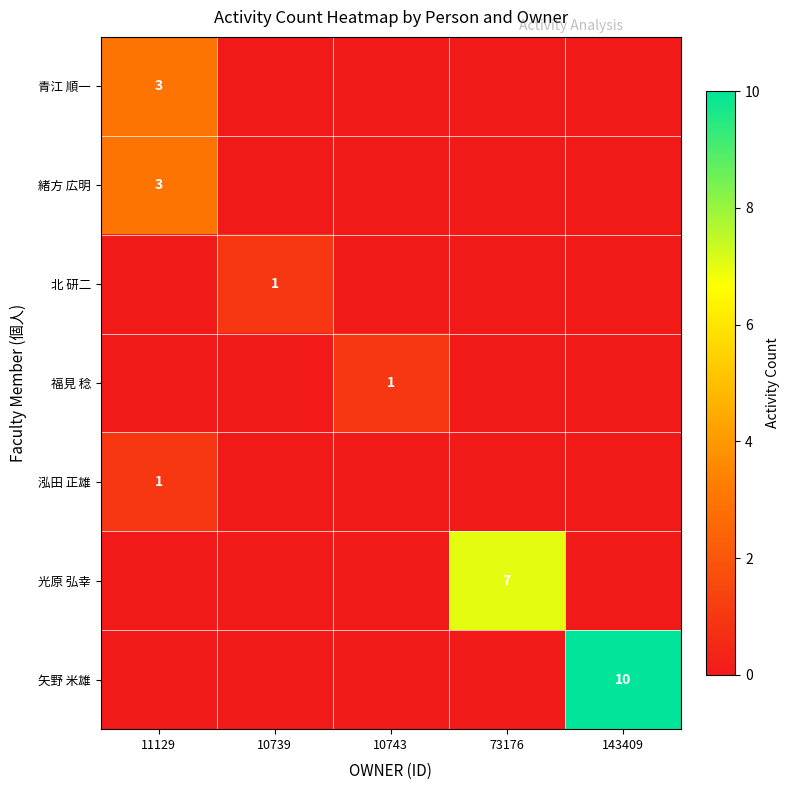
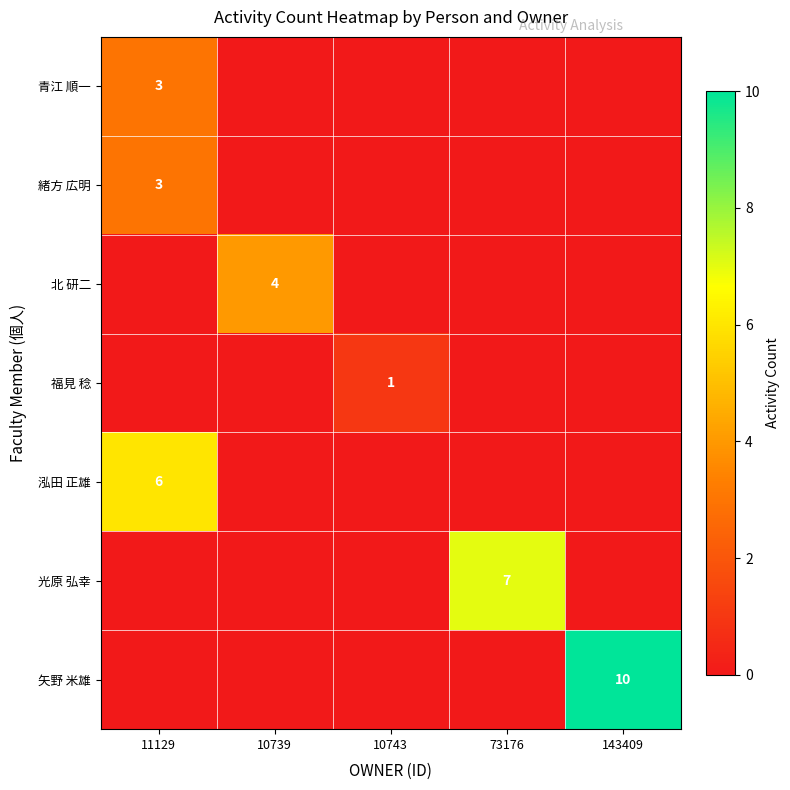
  {
    "青江 順一": {
      "11129": 3
    },
    "緒方 広明": {
      "11129": 3
    },
    "北 研二": {
-     "10739": 1
+     "10739": 4
    },
    "福見 稔": {
      "10743": 1
    },
    "泓田 正雄": {
-     "11129": 1
+     "11129": 6
    },
    "光原 弘幸": {
      "73176": 7
    },
    "矢野 米雄": {
      "143409": 10
    }
  }
